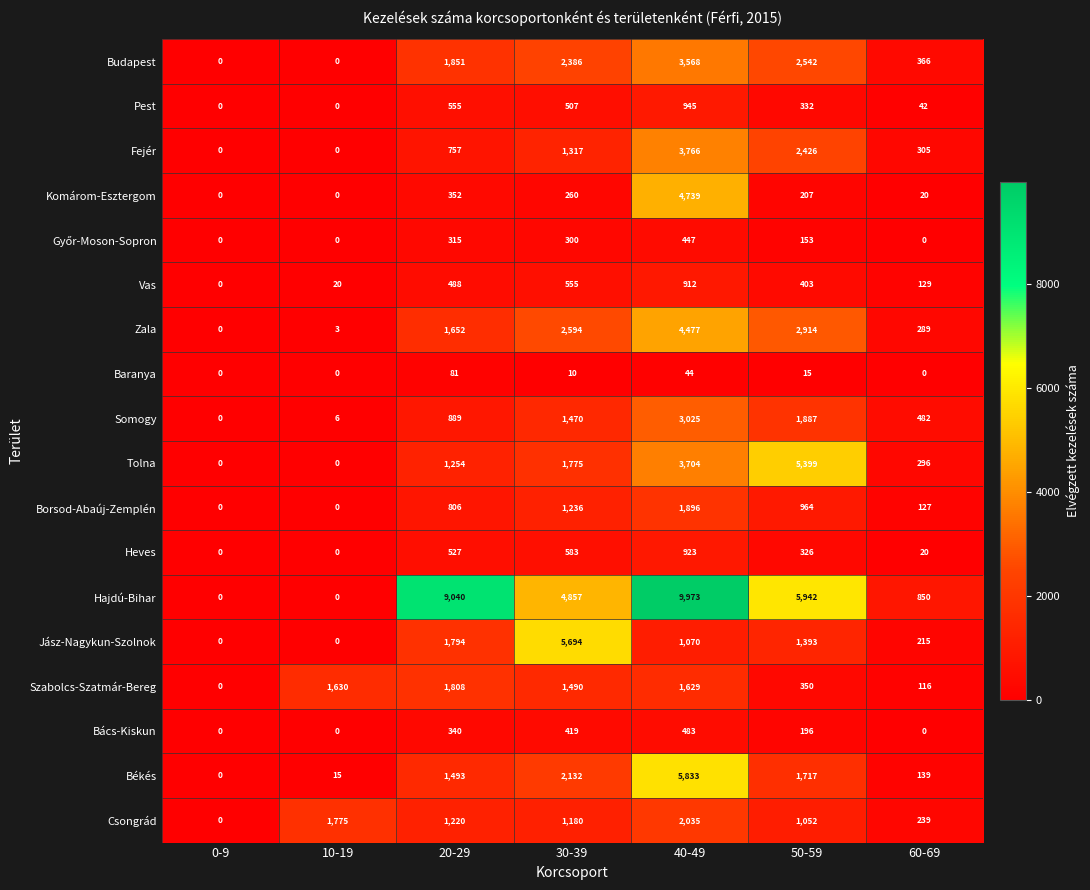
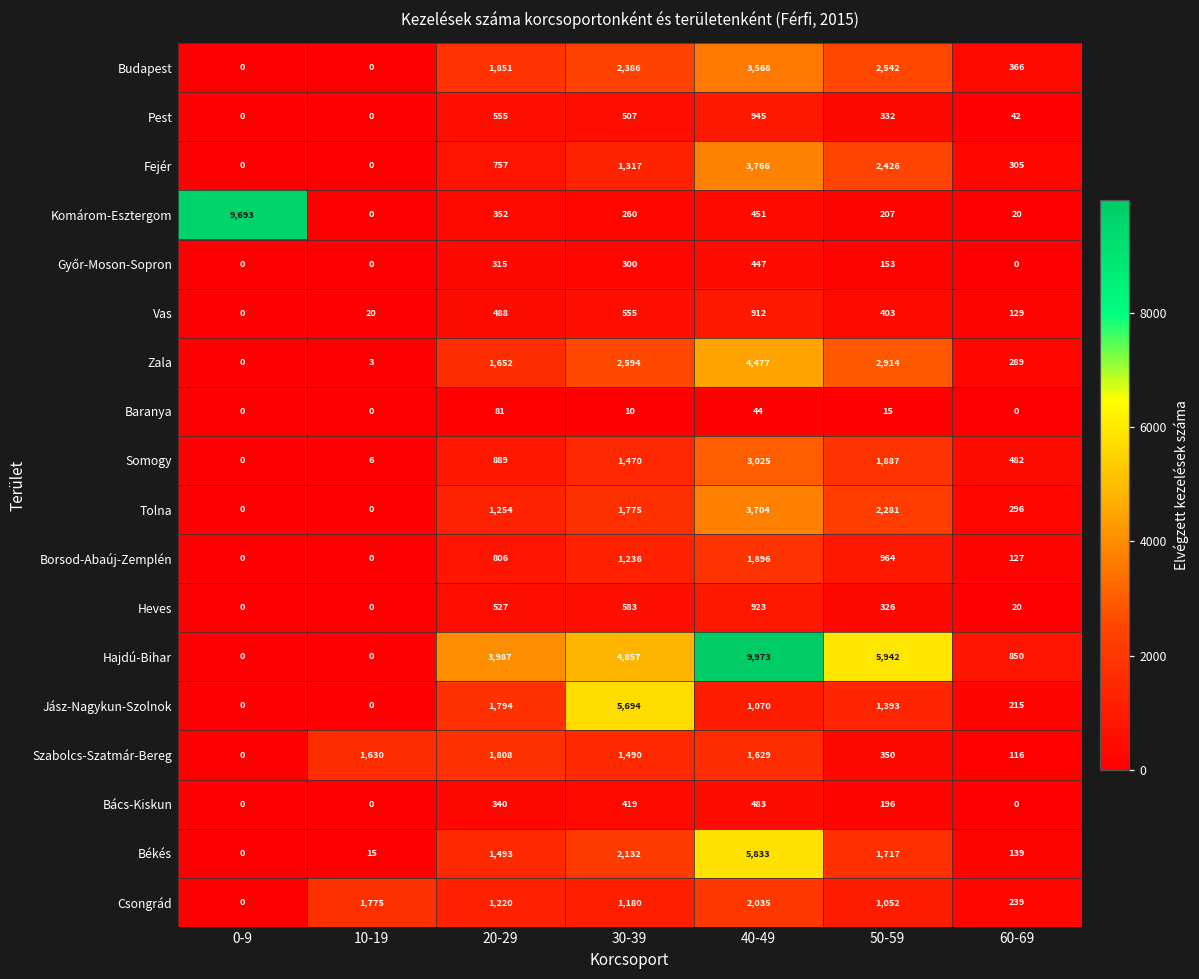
  {
    "Budapest": {
      "0-9": "0",
      "10-19": "0",
      "20-29": "1,851",
      "30-39": "2,386",
      "40-49": "3,568",
      "50-59": "2,542",
      "60-69": "366"
    },
    "Pest": {
      "0-9": "0",
      "10-19": "0",
      "20-29": "555",
      "30-39": "507",
      "40-49": "945",
      "50-59": "332",
      "60-69": "42"
    },
    "Fejér": {
      "0-9": "0",
      "10-19": "0",
      "20-29": "757",
      "30-39": "1,317",
      "40-49": "3,766",
      "50-59": "2,426",
      "60-69": "305"
    },
    "Komárom-Esztergom": {
-     "0-9": "0",
+     "0-9": "9,693",
      "10-19": "0",
      "20-29": "352",
      "30-39": "260",
-     "40-49": "4,739",
+     "40-49": "451",
      "50-59": "207",
      "60-69": "20"
    },
    "Győr-Moson-Sopron": {
      "0-9": "0",
      "10-19": "0",
      "20-29": "315",
      "30-39": "300",
      "40-49": "447",
      "50-59": "153",
      "60-69": "0"
    },
    "Vas": {
      "0-9": "0",
      "10-19": "20",
      "20-29": "488",
      "30-39": "555",
      "40-49": "912",
      "50-59": "403",
      "60-69": "129"
    },
    "Zala": {
      "0-9": "0",
      "10-19": "3",
      "20-29": "1,652",
      "30-39": "2,594",
      "40-49": "4,477",
      "50-59": "2,914",
      "60-69": "289"
    },
    "Baranya": {
      "0-9": "0",
      "10-19": "0",
      "20-29": "81",
      "30-39": "10",
      "40-49": "44",
      "50-59": "15",
      "60-69": "0"
    },
    "Somogy": {
      "0-9": "0",
      "10-19": "6",
      "20-29": "889",
      "30-39": "1,470",
      "40-49": "3,025",
      "50-59": "1,887",
      "60-69": "482"
    },
    "Tolna": {
      "0-9": "0",
      "10-19": "0",
      "20-29": "1,254",
      "30-39": "1,775",
      "40-49": "3,704",
-     "50-59": "5,399",
+     "50-59": "2,281",
      "60-69": "296"
    },
    "Borsod-Abaúj-Zemplén": {
      "0-9": "0",
      "10-19": "0",
      "20-29": "806",
      "30-39": "1,236",
      "40-49": "1,896",
      "50-59": "964",
      "60-69": "127"
    },
    "Heves": {
      "0-9": "0",
      "10-19": "0",
      "20-29": "527",
      "30-39": "583",
      "40-49": "923",
      "50-59": "326",
      "60-69": "20"
    },
    "Hajdú-Bihar": {
      "0-9": "0",
      "10-19": "0",
-     "20-29": "9,040",
+     "20-29": "3,987",
      "30-39": "4,857",
      "40-49": "9,973",
      "50-59": "5,942",
      "60-69": "850"
    },
    "Jász-Nagykun-Szolnok": {
      "0-9": "0",
      "10-19": "0",
      "20-29": "1,794",
      "30-39": "5,694",
      "40-49": "1,070",
      "50-59": "1,393",
      "60-69": "215"
    },
    "Szabolcs-Szatmár-Bereg": {
      "0-9": "0",
      "10-19": "1,630",
      "20-29": "1,808",
      "30-39": "1,490",
      "40-49": "1,629",
      "50-59": "350",
      "60-69": "116"
    },
    "Bács-Kiskun": {
      "0-9": "0",
      "10-19": "0",
      "20-29": "340",
      "30-39": "419",
      "40-49": "483",
      "50-59": "196",
      "60-69": "0"
    },
    "Békés": {
      "0-9": "0",
      "10-19": "15",
      "20-29": "1,493",
      "30-39": "2,132",
      "40-49": "5,833",
      "50-59": "1,717",
      "60-69": "139"
    },
    "Csongrád": {
      "0-9": "0",
      "10-19": "1,775",
      "20-29": "1,220",
      "30-39": "1,180",
      "40-49": "2,035",
      "50-59": "1,052",
      "60-69": "239"
    }
  }
